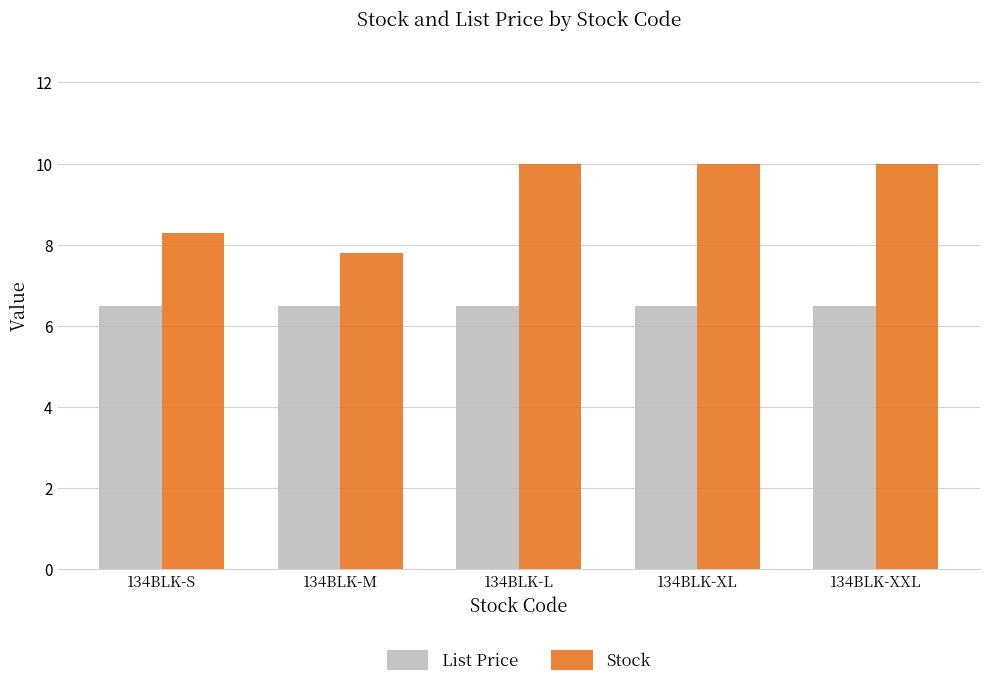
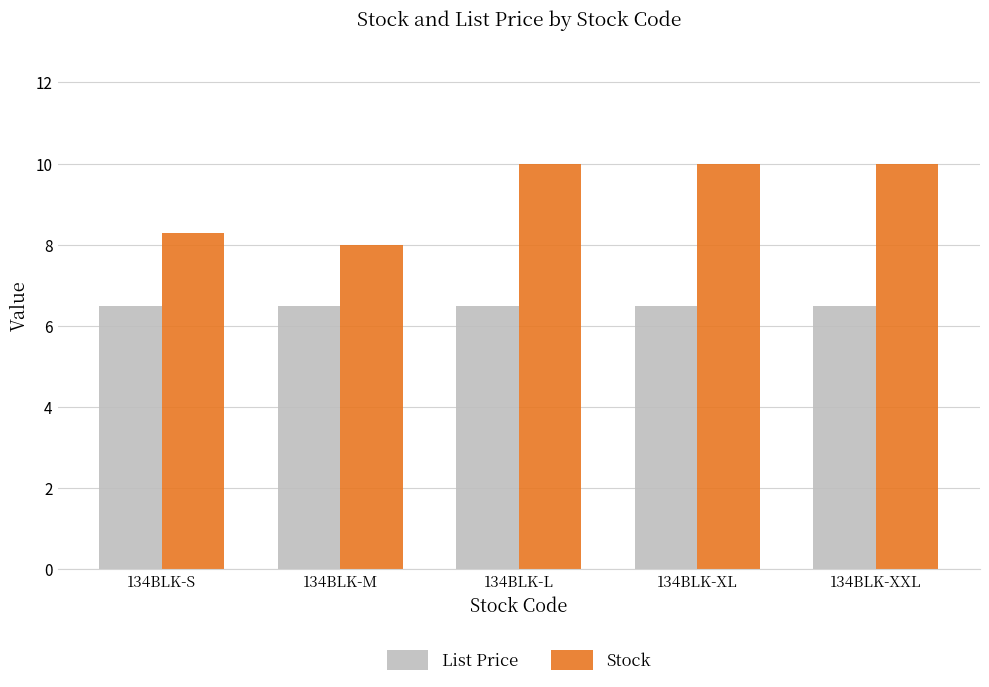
  {
    "List Price": {
      "134BLK-S": 6.5,
      "134BLK-M": 6.5,
      "134BLK-L": 6.5,
      "134BLK-XL": 6.5,
      "134BLK-XXL": 6.5
    },
    "Stock": {
      "134BLK-S": 8.3,
-     "134BLK-M": 7.8,
+     "134BLK-M": 8.0,
      "134BLK-L": 10.0,
      "134BLK-XL": 10.0,
      "134BLK-XXL": 10.0
    }
  }
